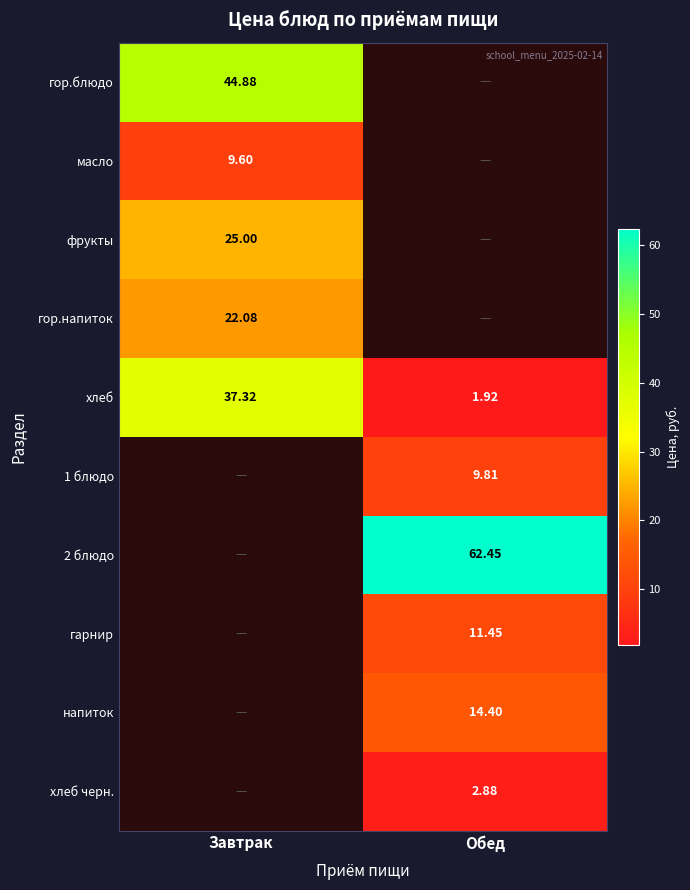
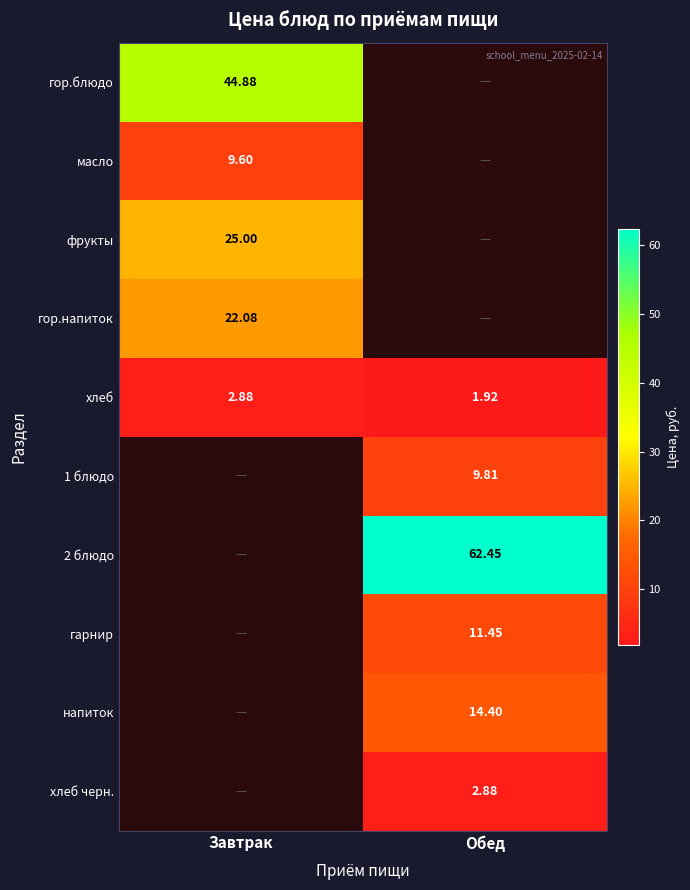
  {
    "гор.блюдо": {
      "Завтрак": 44.88
    },
    "масло": {
      "Завтрак": 9.60
    },
    "фрукты": {
      "Завтрак": 25.00
    },
    "гор.напиток": {
      "Завтрак": 22.08
    },
    "хлеб": {
-     "Завтрак": 37.32,
+     "Завтрак": 2.88,
      "Обед": 1.92
    },
    "1 блюдо": {
      "Обед": 9.81
    },
    "2 блюдо": {
      "Обед": 62.45
    },
    "гарнир": {
      "Обед": 11.45
    },
    "напиток": {
      "Обед": 14.40
    },
    "хлеб черн.": {
      "Обед": 2.88
    }
  }
